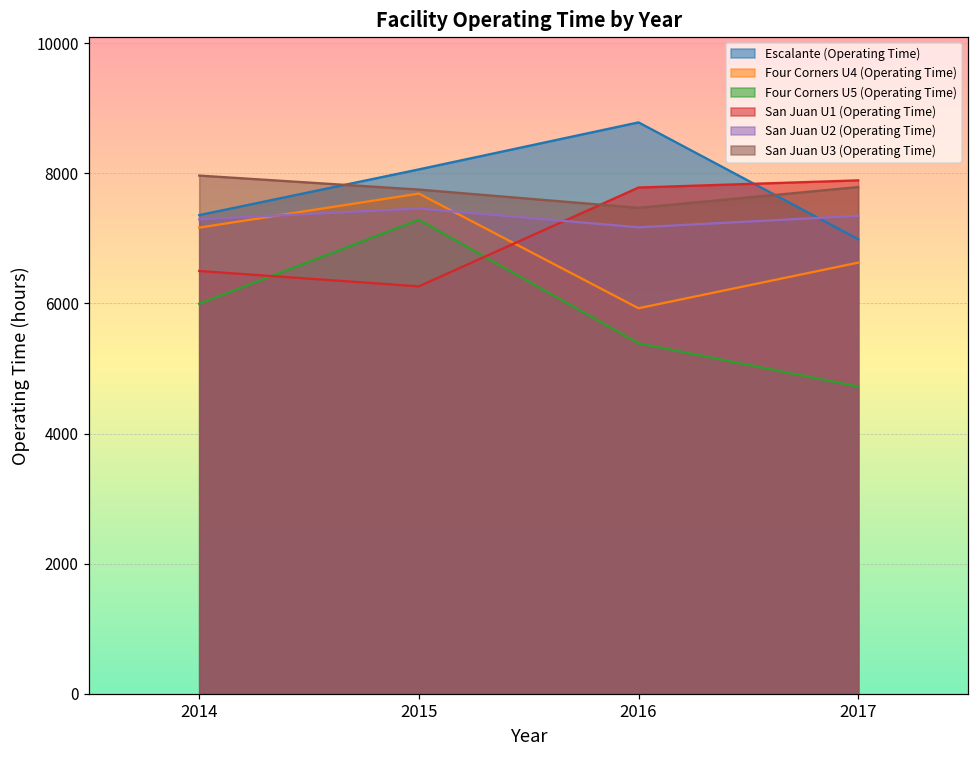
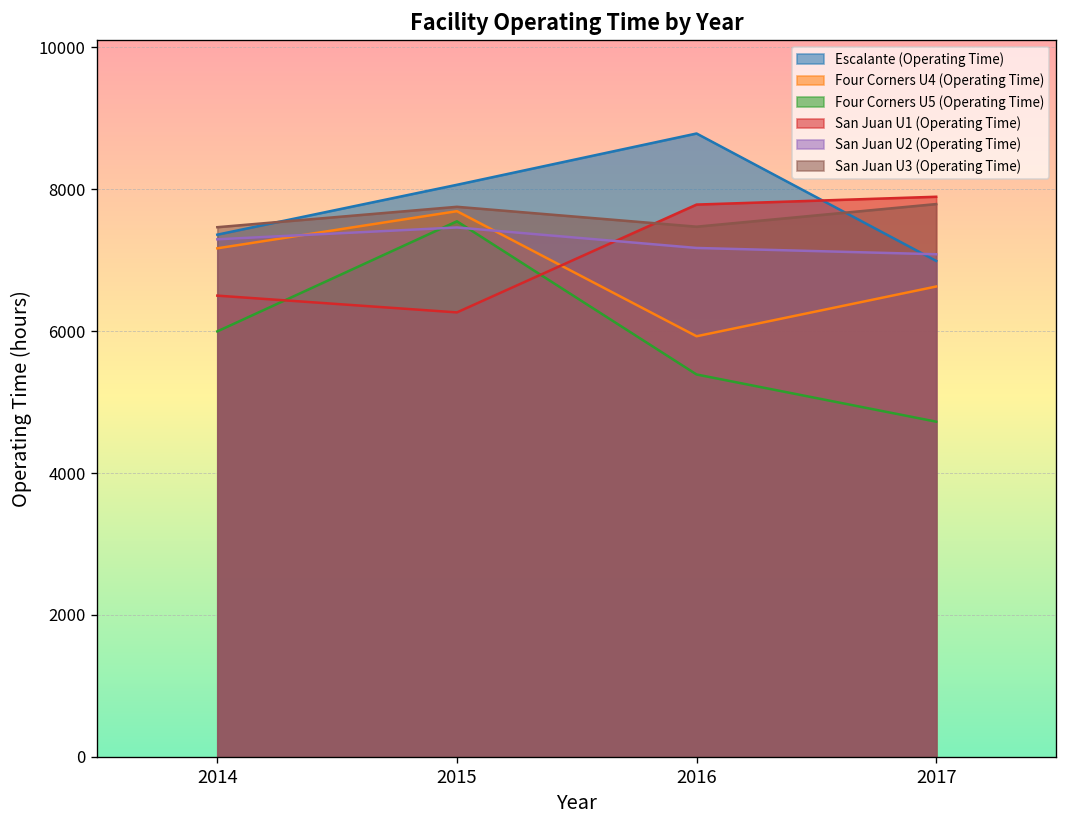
  {
    "Escalante (Operating Time)": {
      "2014": 7400,
      "2015": 8100,
      "2016": 8800,
      "2017": 7000
    },
    "Four Corners U4 (Operating Time)": {
      "2014": 7200,
      "2015": 7700,
      "2016": 5900,
      "2017": 6600
    },
    "Four Corners U5 (Operating Time)": {
      "2014": 6000,
-     "2015": 7300,
+     "2015": 7500,
      "2016": 5400,
      "2017": 4700
    },
    "San Juan U1 (Operating Time)": {
      "2014": 6500,
      "2015": 6300,
      "2016": 7800,
      "2017": 7900
    },
    "San Juan U2 (Operating Time)": {
      "2014": 7300,
      "2015": 7500,
      "2016": 7200,
-     "2017": 7300
+     "2017": 7100
    },
    "San Juan U3 (Operating Time)": {
-     "2014": 8000,
+     "2014": 7500,
      "2015": 7800,
      "2016": 7500,
      "2017": 7800
    }
  }
